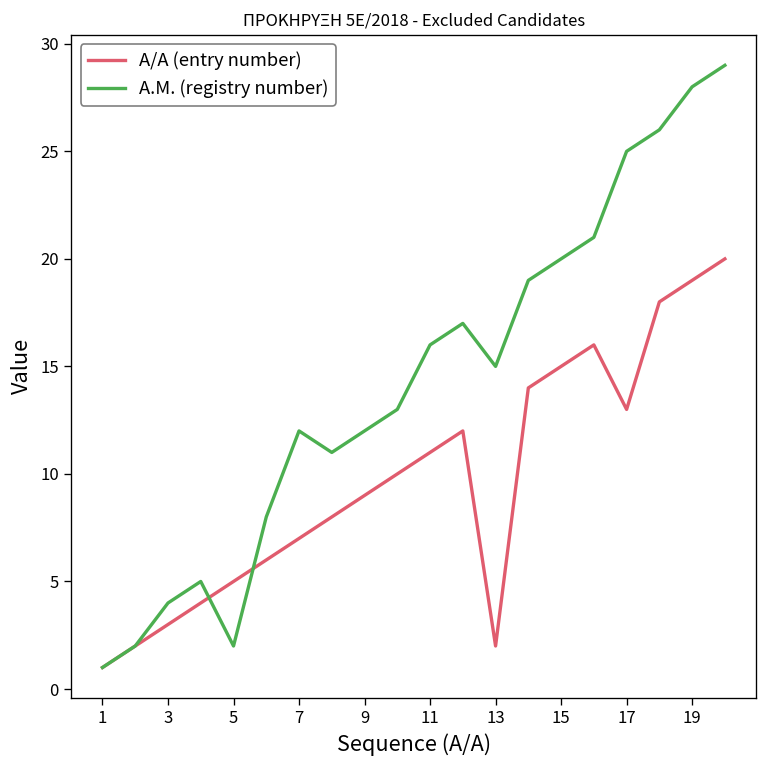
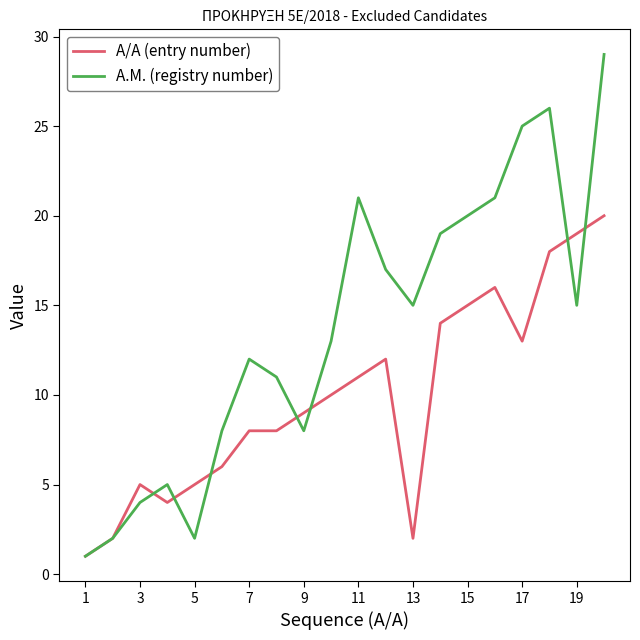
  {
    "Α/Α (entry number)": {
-     "3": 3,
+     "3": 5,
      "5": 5,
-     "7": 7,
+     "7": 8,
      "9": 9,
      "11": 11,
      "13": 2,
      "15": 15,
      "17": 13,
      "19": 19
    },
    "Α.Μ. (registry number)": {
      "3": 4,
      "5": 2,
      "7": 12,
-     "9": 12,
-     "11": 16,
+     "9": 8,
+     "11": 21,
      "13": 15,
      "15": 20,
      "17": 25,
-     "19": 28
+     "19": 15
    }
  }
